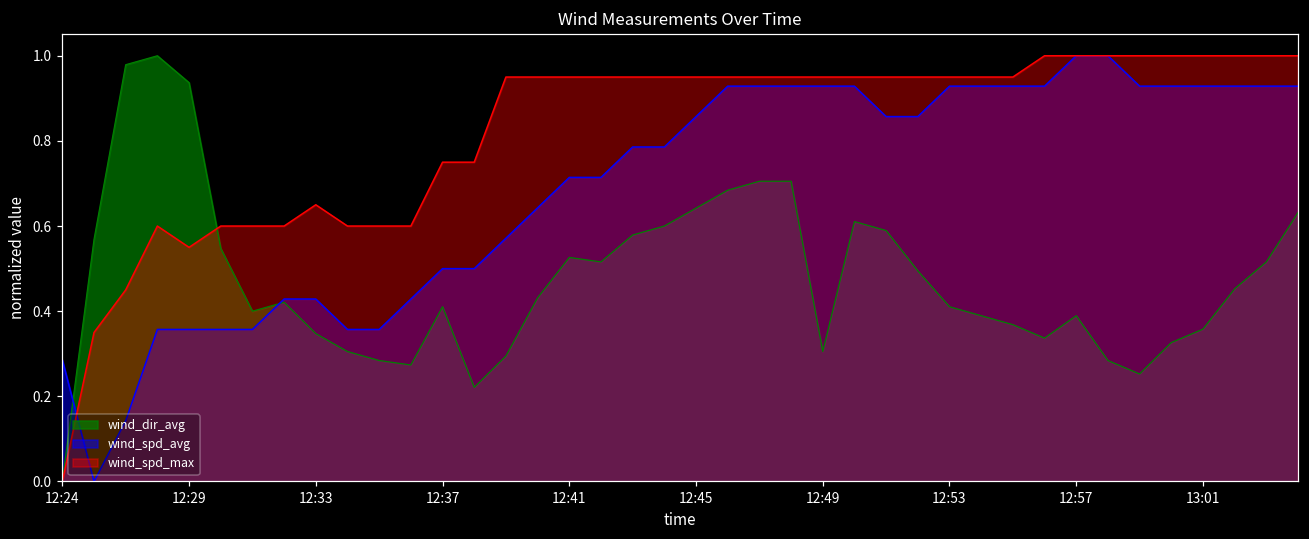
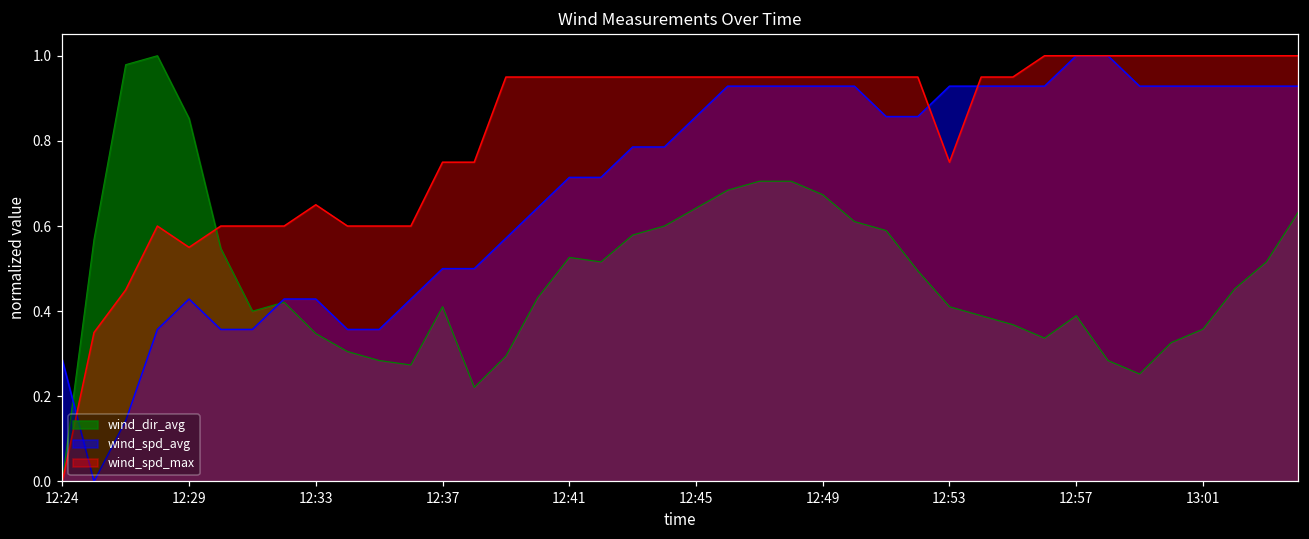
  {
    "wind_dir_avg": {
-     "12:29": 0.94,
+     "12:29": 0.85,
      "12:33": 0.35,
      "12:37": 0.41,
      "12:41": 0.53,
      "12:45": 0.64,
-     "12:49": 0.31,
+     "12:49": 0.67,
      "12:53": 0.41,
      "12:57": 0.39,
      "13:01": 0.36
    },
    "wind_spd_avg": {
      "12:24": 0.29,
-     "12:29": 0.36,
+     "12:29": 0.43,
      "12:33": 0.43,
      "12:37": 0.50,
      "12:41": 0.71,
      "12:45": 0.86,
      "12:49": 0.93,
      "12:53": 0.93,
      "13:01": 0.93
    },
    "wind_spd_max": {
      "12:29": 0.55,
      "12:33": 0.65,
      "12:37": 0.75,
      "12:41": 0.95,
      "12:45": 0.95,
      "12:49": 0.95,
-     "12:53": 0.95,
+     "12:53": 0.75,
      "13:01": 1.00
    }
  }
